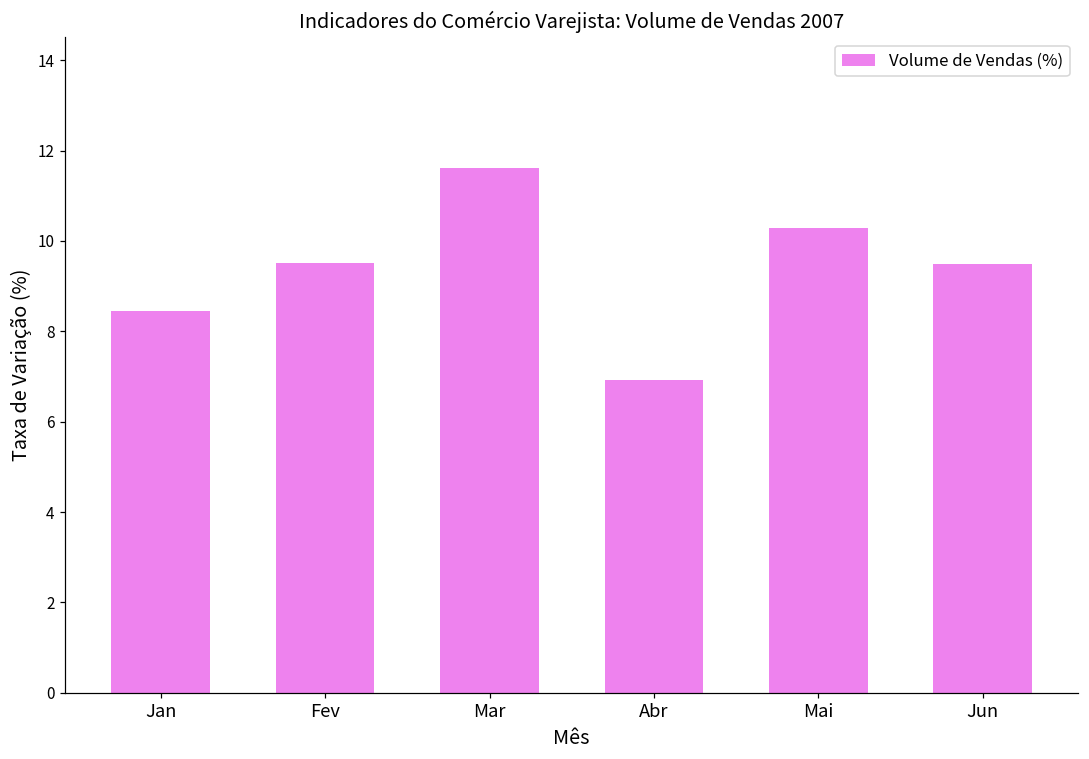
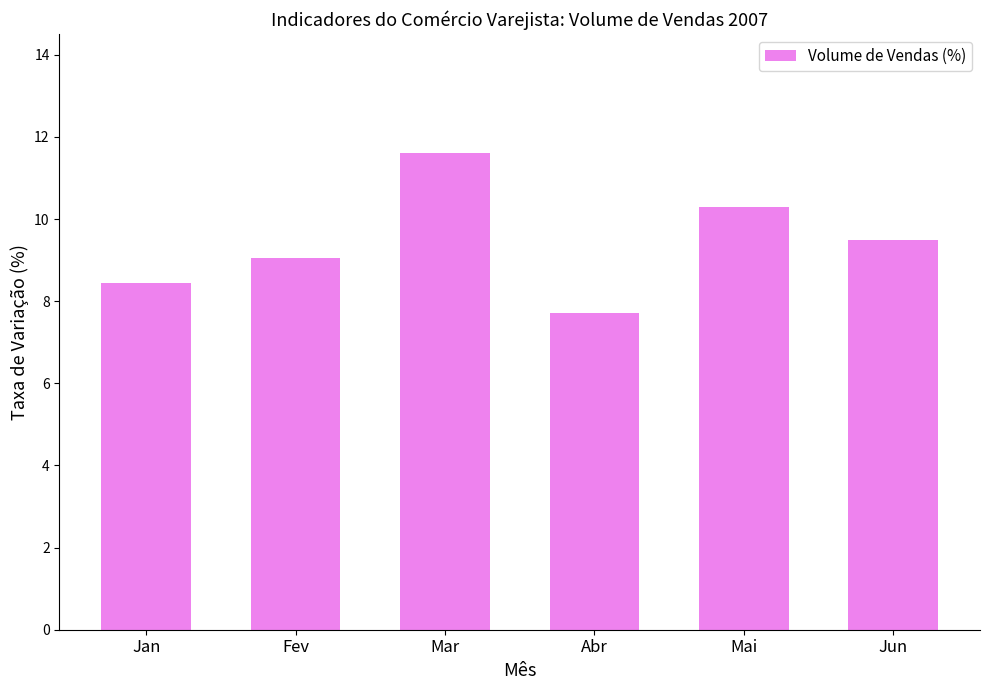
  {
    "Jan": 8.5,
-   "Fev": 9.5,
+   "Fev": 9.0,
    "Mar": 11.6,
-   "Abr": 6.9,
+   "Abr": 7.7,
    "Mai": 10.3,
    "Jun": 9.5
  }
